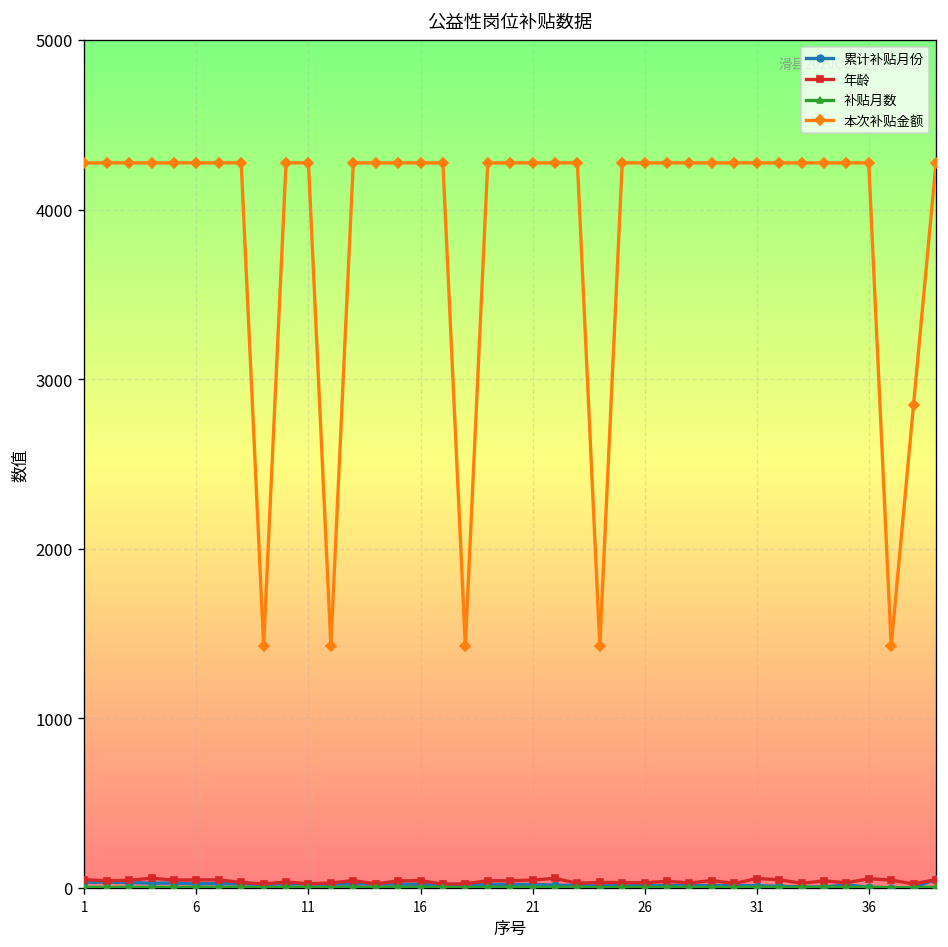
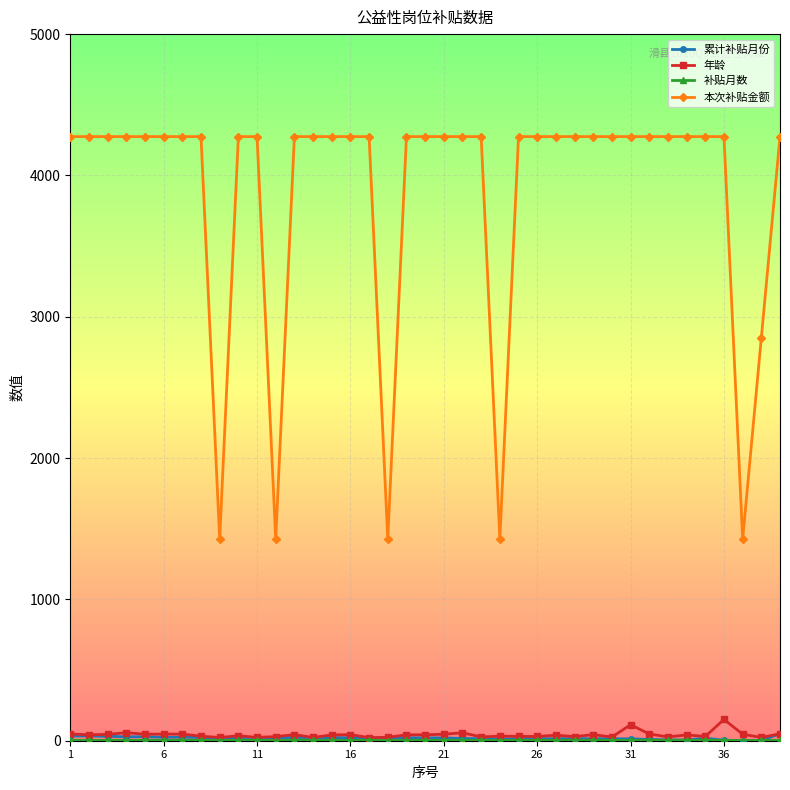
  {
    "累计补贴月份": {
      "6": 30
    },
    "年龄": {
      "6": 50,
      "16": 40,
      "21": 50,
-     "31": 60,
-     "36": 50
+     "31": 110,
+     "36": 150
    },
    "补贴月数": {
      "1": 0,
      "6": 0,
      "11": 0
    },
    "本次补贴金额": {
      "1": 4280,
      "6": 4280,
      "11": 4280,
      "16": 4280,
      "21": 4280,
      "26": 4280,
      "31": 4280,
      "36": 4280
    }
  }
